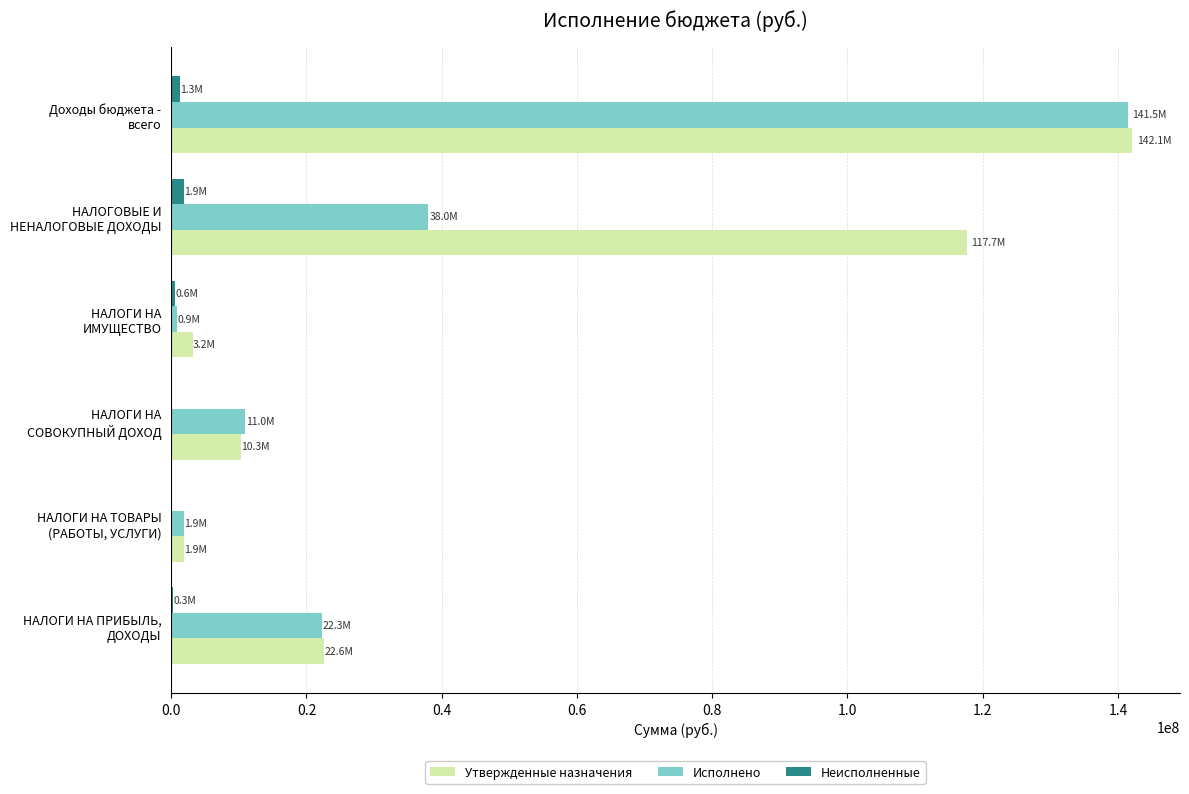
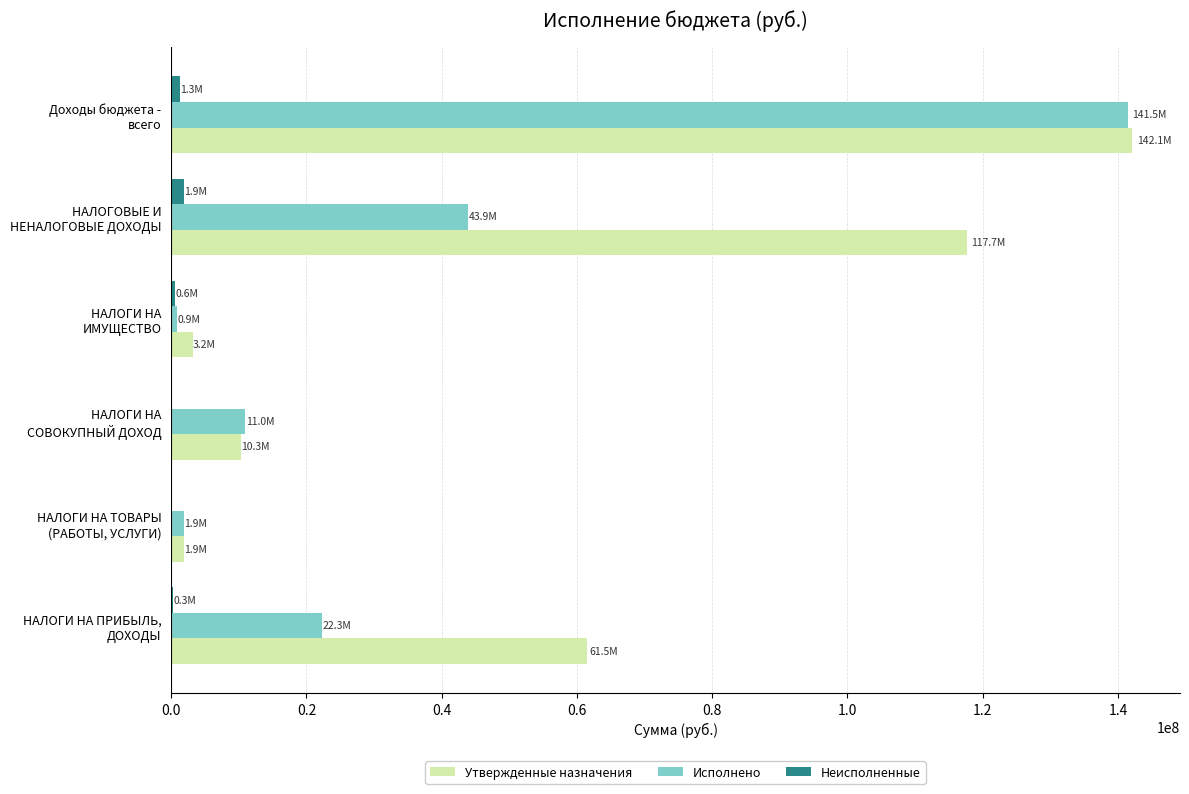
  {
    "Утвержденные назначения": {
-     "НАЛОГИ НА ПРИБЫЛЬ, ДОХОДЫ": "22.6М"
+     "НАЛОГИ НА ПРИБЫЛЬ, ДОХОДЫ": "61.5М"
    },
    "Исполнено": {
-     "НАЛОГОВЫЕ И НЕНАЛОГОВЫЕ ДОХОДЫ": "38.0М"
+     "НАЛОГОВЫЕ И НЕНАЛОГОВЫЕ ДОХОДЫ": "43.9М"
    },
    "Неисполненные": {
      "НАЛОГИ НА СОВОКУПНЫЙ ДОХОД": "0",
      "НАЛОГИ НА ТОВАРЫ (РАБОТЫ, УСЛУГИ)": "0"
    }
  }
